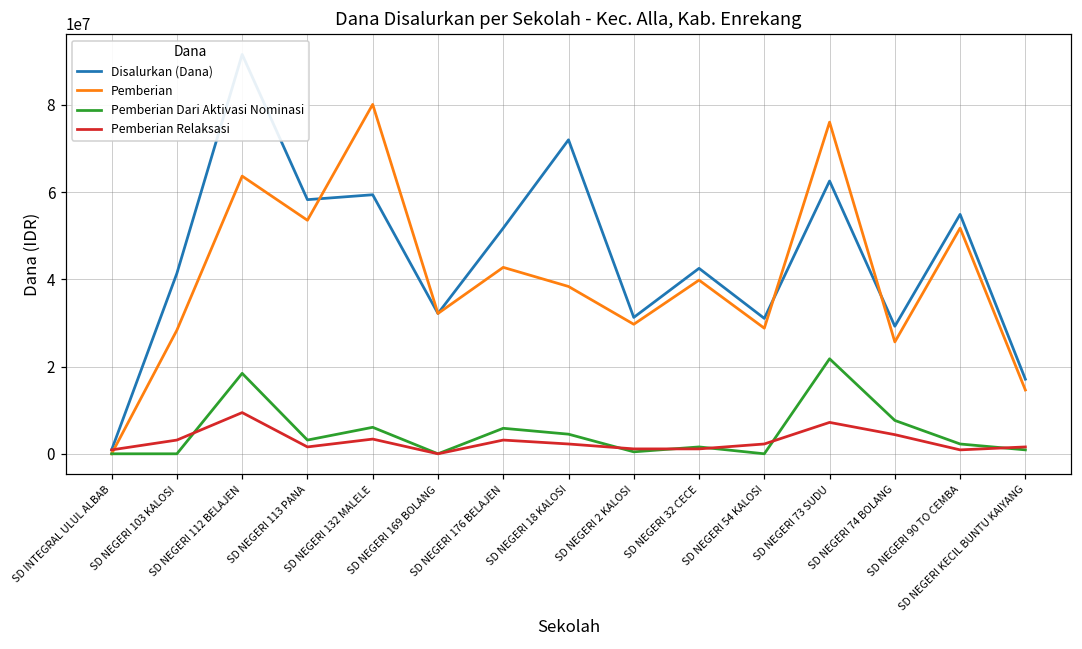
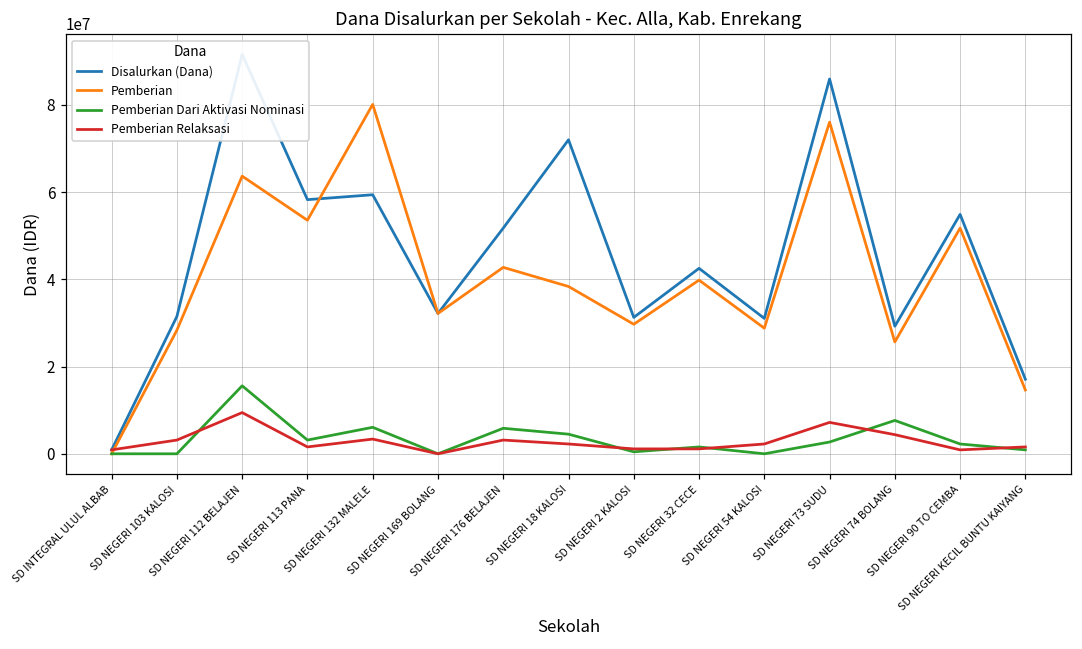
  {
    "Disalurkan (Dana)": {
-     "SD NEGERI 103 KALOSI": 41000000,
+     "SD NEGERI 103 KALOSI": 32000000,
      "SD NEGERI 113 PANA": 58000000,
      "SD NEGERI 132 MALELE": 59000000,
      "SD NEGERI 176 BELAJEN": 52000000,
      "SD NEGERI 18 KALOSI": 72000000,
      "SD NEGERI 2 KALOSI": 31000000,
      "SD NEGERI 32 CECE": 43000000,
      "SD NEGERI 54 KALOSI": 31000000,
-     "SD NEGERI 73 SUDU": 63000000,
+     "SD NEGERI 73 SUDU": 86000000,
      "SD NEGERI 74 BOLANG": 29000000,
      "SD NEGERI 90 TO CEMBA": 55000000,
      "SD NEGERI KECIL BUNTU KAIYANG": 17000000
    },
    "Pemberian": {
      "SD NEGERI 103 KALOSI": 28000000,
      "SD NEGERI 112 BELAJEN": 64000000,
      "SD NEGERI 113 PANA": 54000000,
      "SD NEGERI 132 MALELE": 80000000,
      "SD NEGERI 176 BELAJEN": 43000000,
      "SD NEGERI 18 KALOSI": 38000000,
      "SD NEGERI 2 KALOSI": 30000000,
      "SD NEGERI 32 CECE": 40000000,
      "SD NEGERI 54 KALOSI": 29000000,
      "SD NEGERI 73 SUDU": 76000000,
      "SD NEGERI 74 BOLANG": 26000000,
      "SD NEGERI 90 TO CEMBA": 52000000,
      "SD NEGERI KECIL BUNTU KAIYANG": 15000000
    },
    "Pemberian Dari Aktivasi Nominasi": {
      "SD NEGERI 103 KALOSI": 0,
-     "SD NEGERI 112 BELAJEN": 18000000,
+     "SD NEGERI 112 BELAJEN": 16000000,
      "SD NEGERI 113 PANA": 3000000,
      "SD NEGERI 132 MALELE": 6000000,
      "SD NEGERI 176 BELAJEN": 6000000,
      "SD NEGERI 18 KALOSI": 5000000,
      "SD NEGERI 2 KALOSI": 0,
      "SD NEGERI 54 KALOSI": 0,
-     "SD NEGERI 73 SUDU": 22000000,
+     "SD NEGERI 73 SUDU": 3000000,
      "SD NEGERI 74 BOLANG": 8000000,
      "SD NEGERI 90 TO CEMBA": 2000000,
      "SD NEGERI KECIL BUNTU KAIYANG": 1000000
    },
    "Pemberian Relaksasi": {
      "SD NEGERI 103 KALOSI": 3000000,
      "SD NEGERI 112 BELAJEN": 9000000,
      "SD NEGERI 113 PANA": 2000000,
      "SD NEGERI 132 MALELE": 3000000,
      "SD NEGERI 176 BELAJEN": 3000000,
      "SD NEGERI 18 KALOSI": 2000000,
      "SD NEGERI 2 KALOSI": 1000000,
      "SD NEGERI 54 KALOSI": 2000000,
      "SD NEGERI 73 SUDU": 7000000,
      "SD NEGERI 74 BOLANG": 4000000,
      "SD NEGERI 90 TO CEMBA": 1000000,
      "SD NEGERI KECIL BUNTU KAIYANG": 2000000
    }
  }
